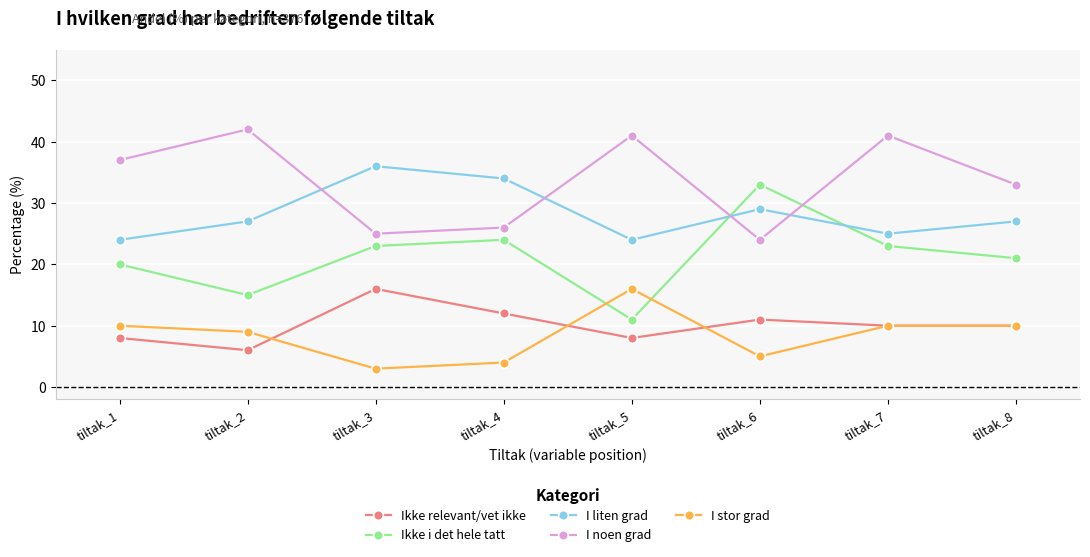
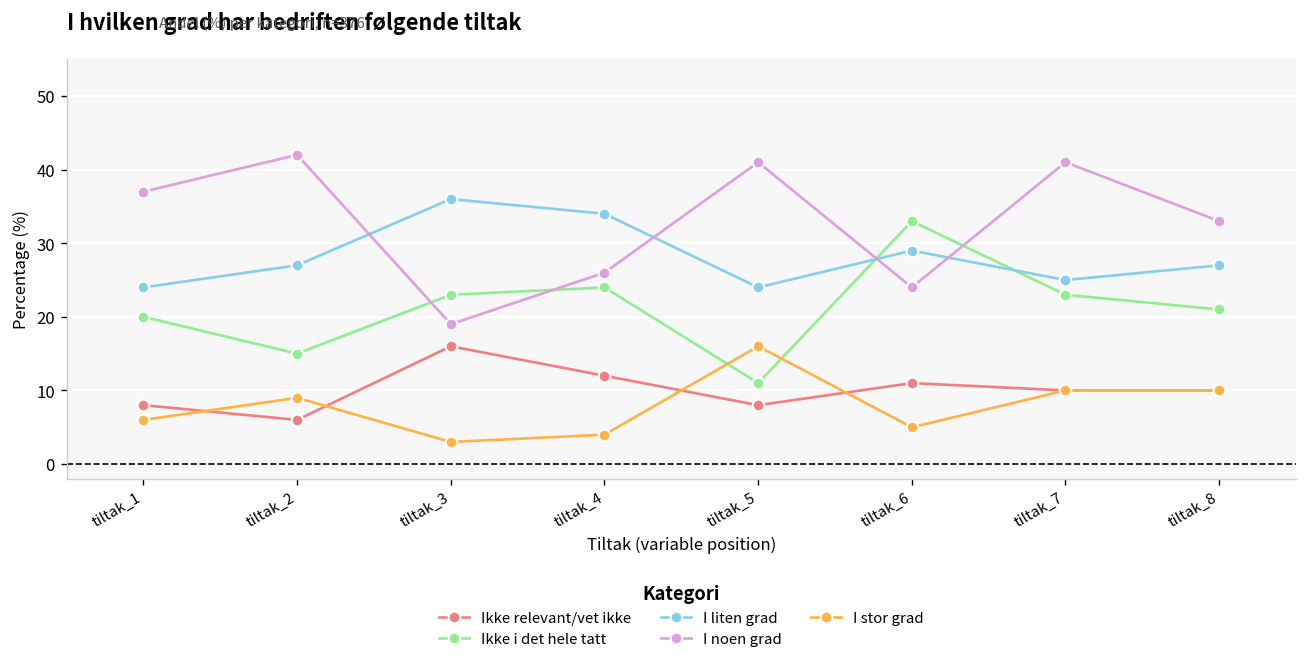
  {
    "Ikke relevant/vet ikke": {
      "tiltak_1": 8,
      "tiltak_2": 6,
      "tiltak_3": 16,
      "tiltak_4": 12,
      "tiltak_5": 8,
      "tiltak_6": 11
    },
    "Ikke i det hele tatt": {
      "tiltak_1": 20,
      "tiltak_2": 15,
      "tiltak_3": 23,
      "tiltak_4": 24,
      "tiltak_5": 11,
      "tiltak_6": 33,
      "tiltak_7": 23,
      "tiltak_8": 21
    },
    "I liten grad": {
      "tiltak_1": 24,
      "tiltak_2": 27,
      "tiltak_3": 36,
      "tiltak_4": 34,
      "tiltak_5": 24,
      "tiltak_6": 29,
      "tiltak_7": 25,
      "tiltak_8": 27
    },
    "I noen grad": {
      "tiltak_1": 37,
      "tiltak_2": 42,
-     "tiltak_3": 25,
+     "tiltak_3": 19,
      "tiltak_4": 26,
      "tiltak_5": 41,
      "tiltak_6": 24,
      "tiltak_7": 41,
      "tiltak_8": 33
    },
    "I stor grad": {
-     "tiltak_1": 10,
+     "tiltak_1": 6,
      "tiltak_2": 9,
      "tiltak_3": 3,
      "tiltak_4": 4,
      "tiltak_5": 16,
      "tiltak_6": 5
    }
  }
